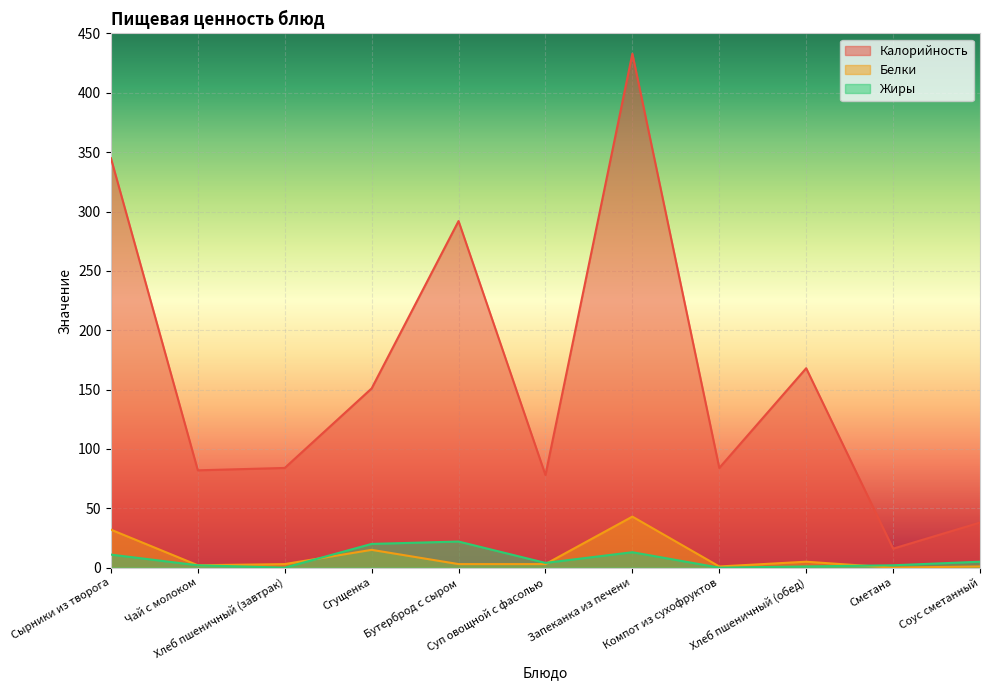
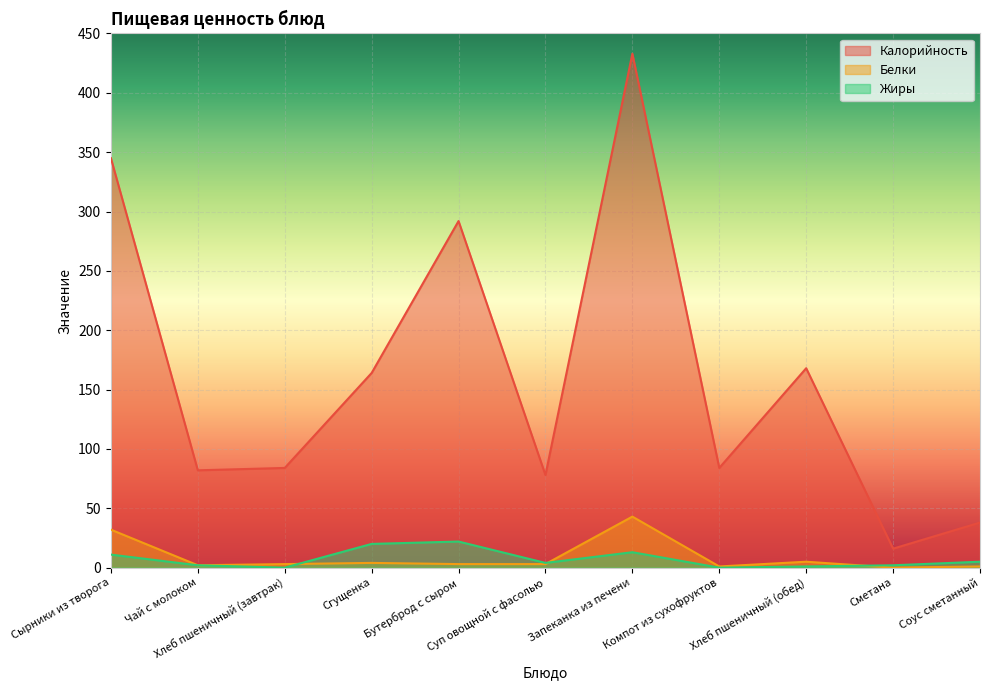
  {
    "Калорийность": {
      "Сырники из творога": 345,
      "Чай с молоком": 82,
      "Хлеб пшеничный (завтрак)": 84,
-     "Сгущенка": 151,
+     "Сгущенка": 164,
      "Бутерброд с сыром": 292,
      "Суп овощной с фасолью": 78,
      "Запеканка из печени": 433,
      "Компот из сухофруктов": 84,
      "Хлеб пшеничный (обед)": 168,
      "Сметана": 16,
      "Соус сметанный": 38
    },
    "Белки": {
      "Сырники из творога": 32,
      "Хлеб пшеничный (завтрак)": 3,
-     "Сгущенка": 15,
+     "Сгущенка": 4,
      "Бутерброд с сыром": 3,
      "Запеканка из печени": 43,
      "Хлеб пшеничный (обед)": 5,
      "Соус сметанный": 1
    },
    "Жиры": {
      "Сырники из творога": 11,
      "Хлеб пшеничный (завтрак)": 0,
      "Сгущенка": 20,
      "Бутерброд с сыром": 22,
      "Запеканка из печени": 13,
      "Хлеб пшеничный (обед)": 1,
      "Соус сметанный": 5
    }
  }
